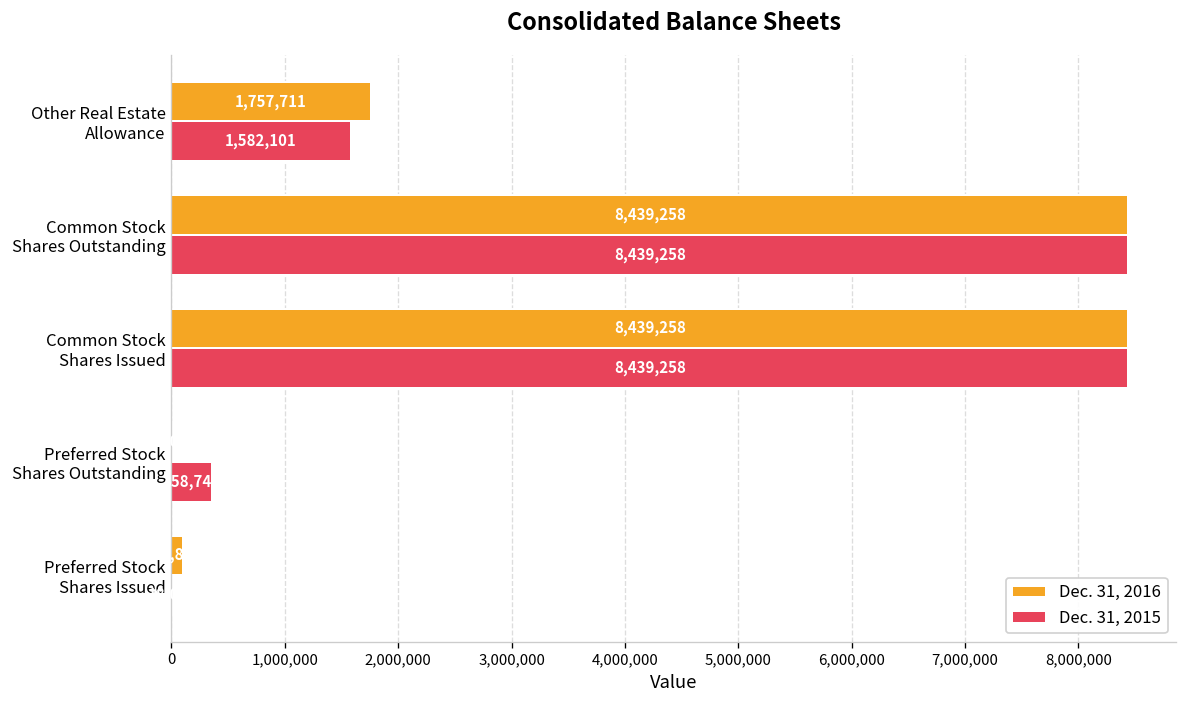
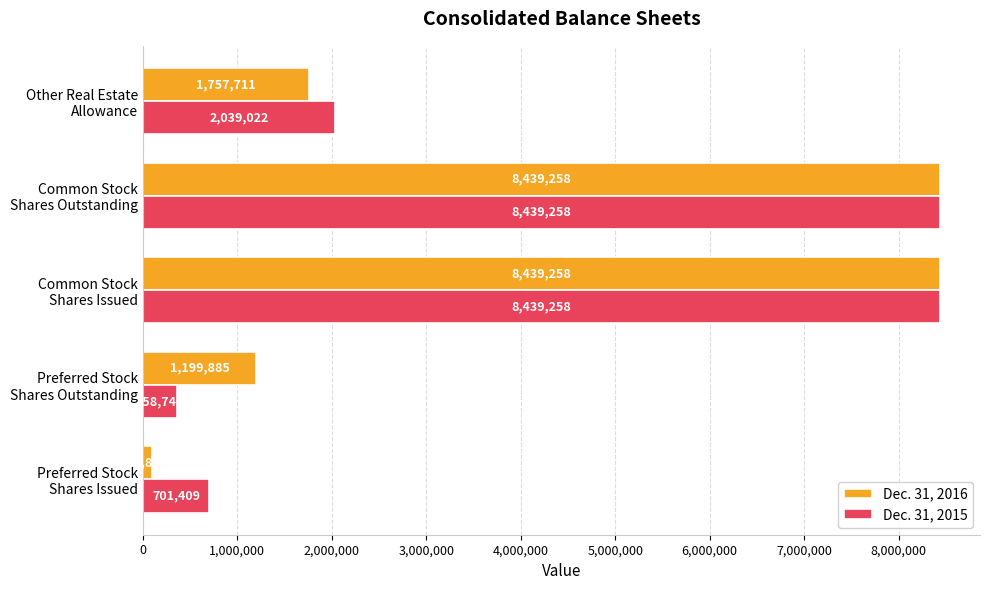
  {
    "Dec. 31, 2016": {
-     "Preferred Stock Shares Outstanding": "0",
+     "Preferred Stock Shares Outstanding": "1,200,000",
      "Preferred Stock Shares Issued": "100,000"
    },
    "Dec. 31, 2015": {
-     "Other Real Estate Allowance": "1,582,101",
+     "Other Real Estate Allowance": "2,039,022",
      "Common Stock Shares Outstanding": "8,439,258",
      "Common Stock Shares Issued": "8,439,258",
      "Preferred Stock Shares Outstanding": "358,740",
-     "Preferred Stock Shares Issued": "0"
+     "Preferred Stock Shares Issued": "700,000"
    }
  }
